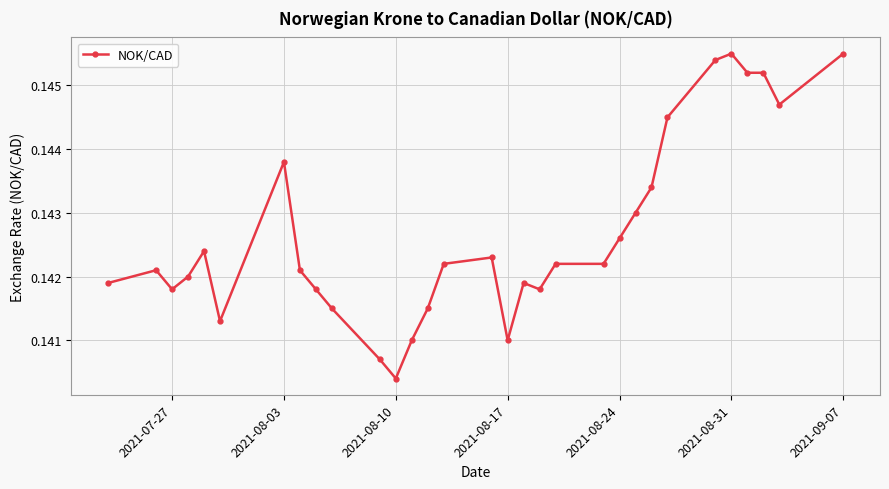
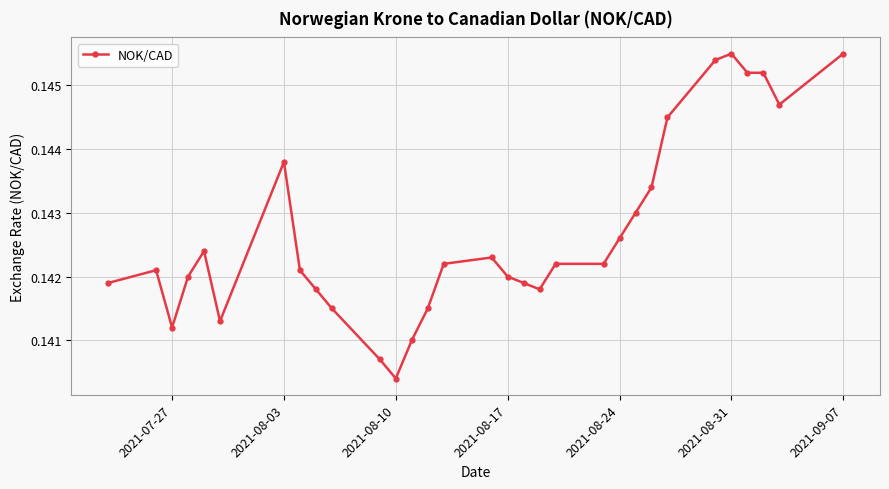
  {
-   "2021-07-27": 0.1418,
+   "2021-07-27": 0.1412,
    "2021-08-03": 0.1438,
    "2021-08-10": 0.1404,
-   "2021-08-17": 0.141,
+   "2021-08-17": 0.142,
    "2021-08-24": 0.1426,
    "2021-08-31": 0.1455,
    "2021-09-07": 0.1455
  }
